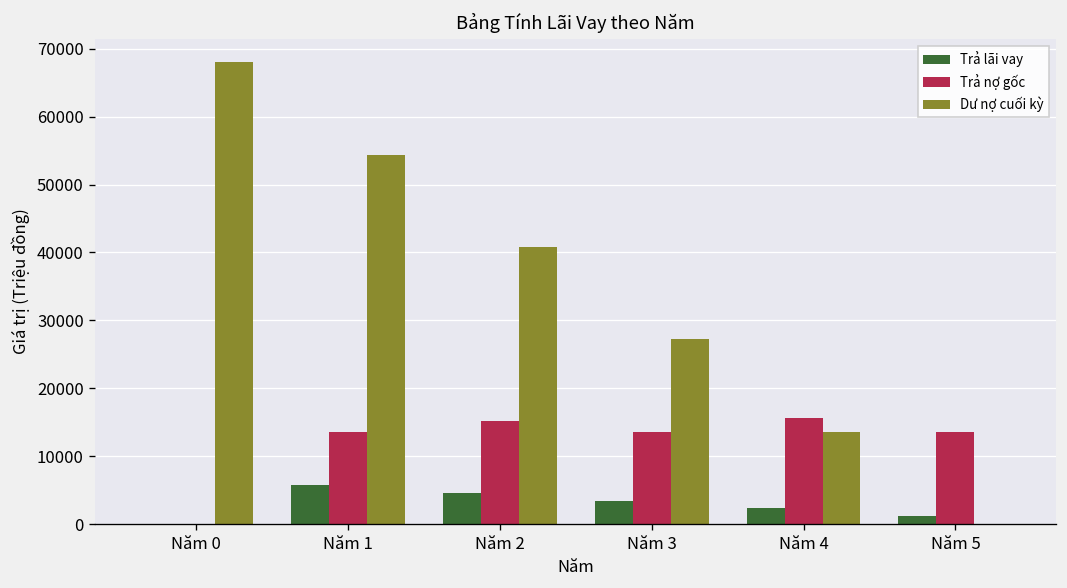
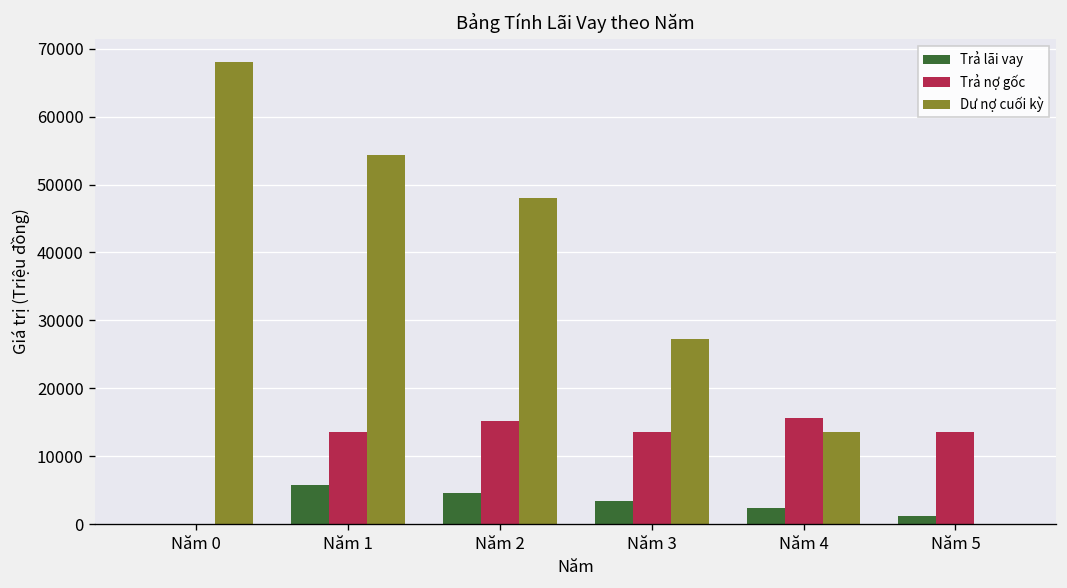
  {
    "Trả lãi vay": {
      "Năm 0": 0,
      "Năm 1": 6000,
      "Năm 2": 5000,
      "Năm 3": 3000,
      "Năm 4": 2000,
      "Năm 5": 1000
    },
    "Trả nợ gốc": {
      "Năm 0": 0,
      "Năm 1": 14000,
      "Năm 2": 15000,
      "Năm 3": 14000,
      "Năm 4": 16000,
      "Năm 5": 14000
    },
    "Dư nợ cuối kỳ": {
      "Năm 0": 68000,
      "Năm 1": 54000,
-     "Năm 2": 41000,
+     "Năm 2": 48000,
      "Năm 3": 27000,
      "Năm 4": 14000,
      "Năm 5": 0
    }
  }
